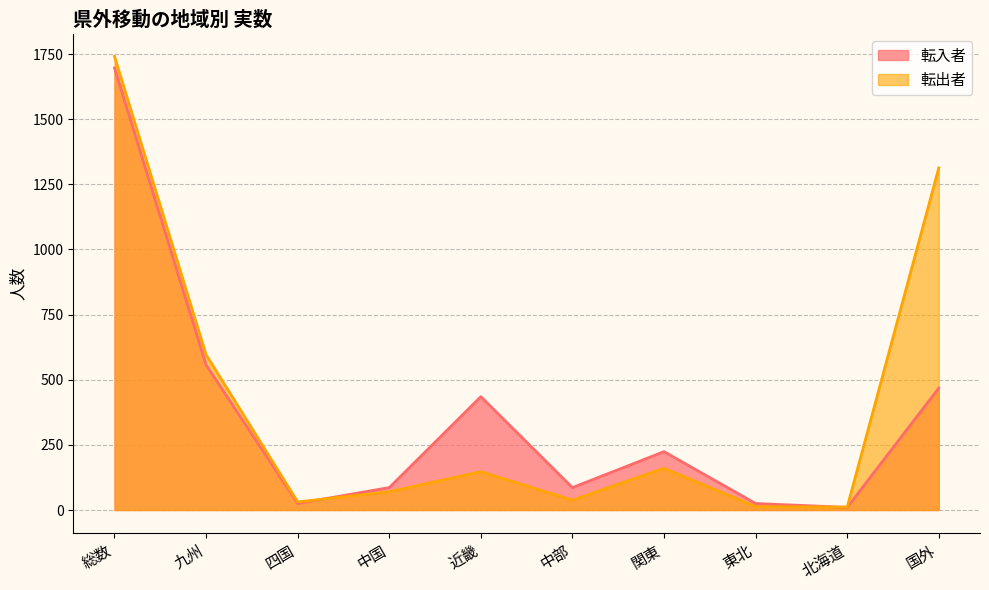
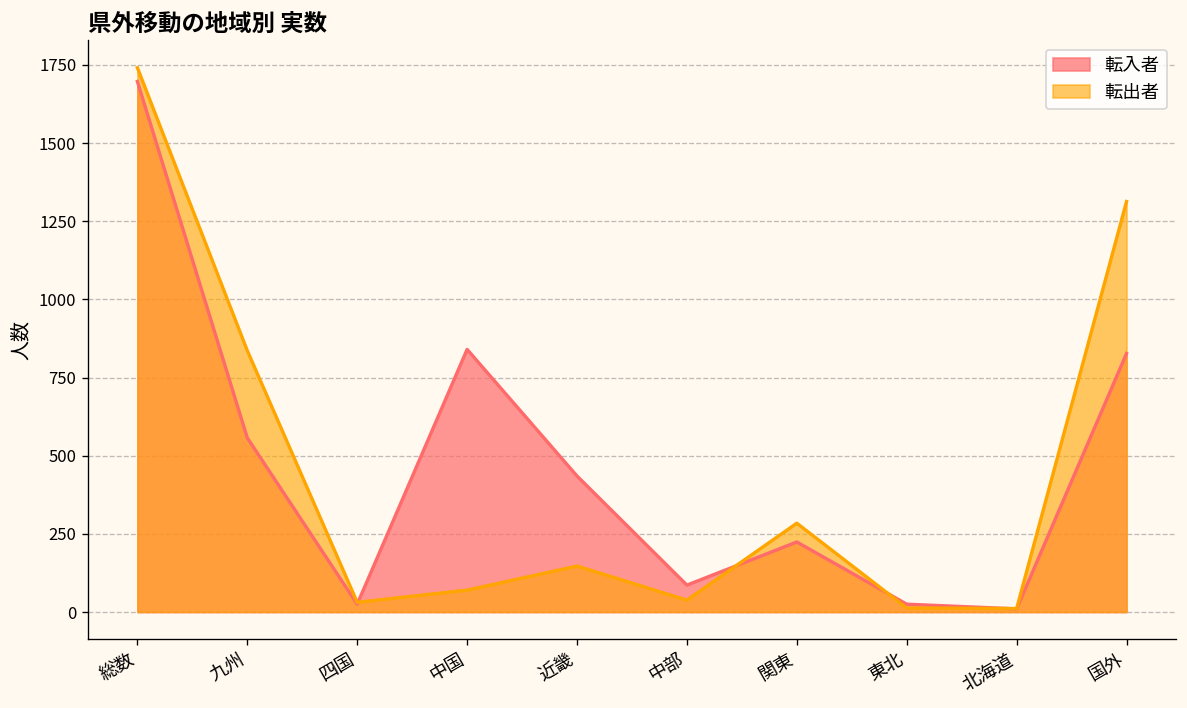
  {
    "転入者": {
      "総数": 1700,
      "九州": 560,
-     "中国": 90,
+     "中国": 840,
      "近畿": 440,
      "中部": 90,
      "関東": 220,
      "東北": 30,
-     "国外": 470
+     "国外": 830
    },
    "転出者": {
      "総数": 1740,
-     "九州": 600,
+     "九州": 840,
      "中国": 70,
      "近畿": 150,
      "中部": 40,
-     "関東": 160,
+     "関東": 280,
      "東北": 10,
      "国外": 1310
    }
  }
